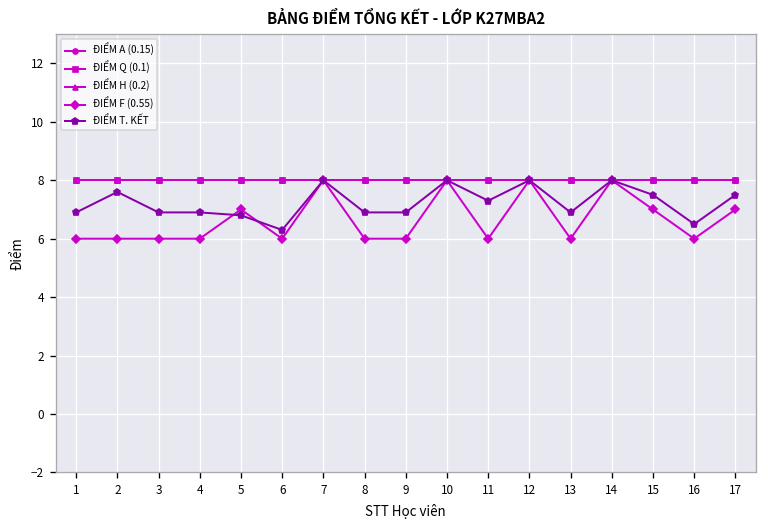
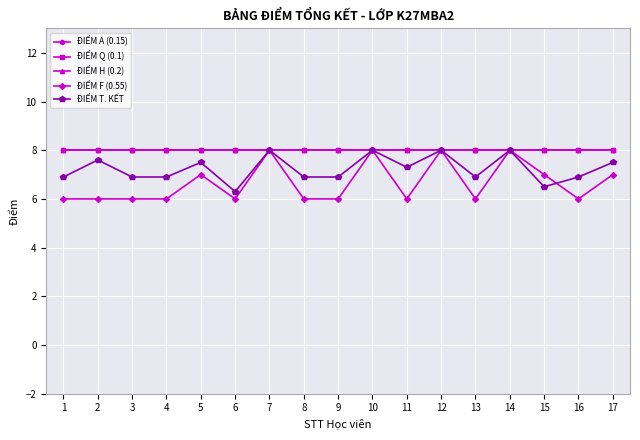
  {
    "ĐIỂM T. KẾT": {
      "1": 6.9,
      "2": 7.6,
      "3": 6.9,
      "4": 6.9,
-     "5": 6.8,
+     "5": 7.5,
      "6": 6.3,
      "8": 6.9,
      "9": 6.9,
      "11": 7.3,
      "13": 6.9,
-     "15": 7.5,
-     "16": 6.5,
+     "15": 6.5,
+     "16": 6.9,
      "17": 7.5
    }
  }
